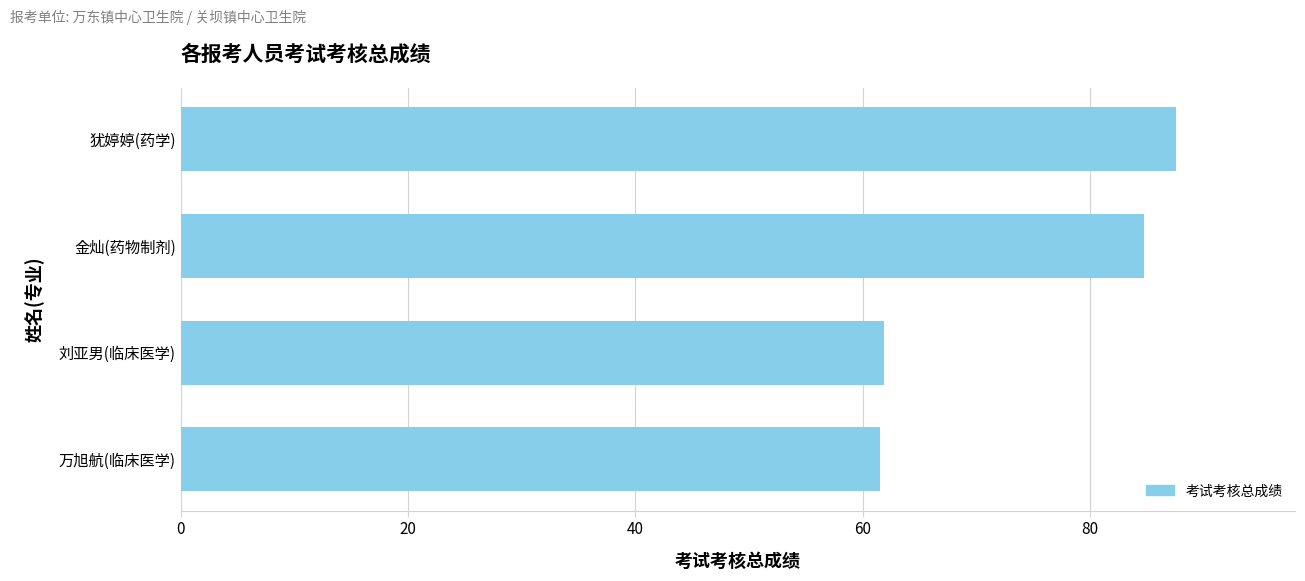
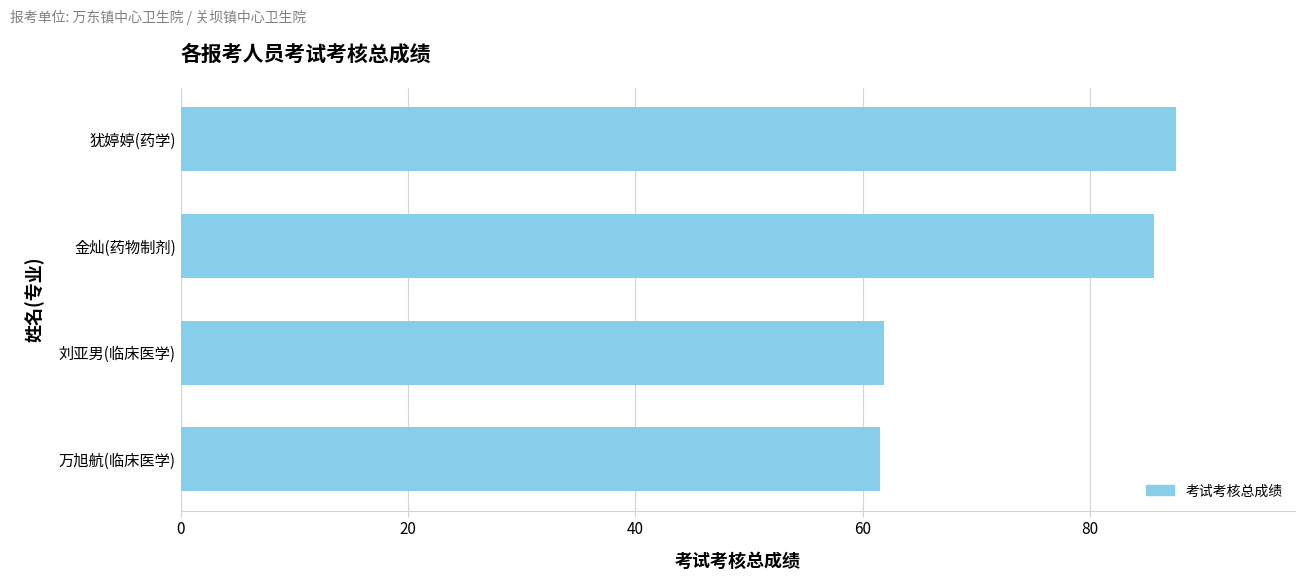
  {
    "犹婷婷(药学)": 87.5,
-   "金灿(药物制剂)": 84.7,
+   "金灿(药物制剂)": 85.7,
    "刘亚男(临床医学)": 61.9,
    "万旭航(临床医学)": 61.5
  }
